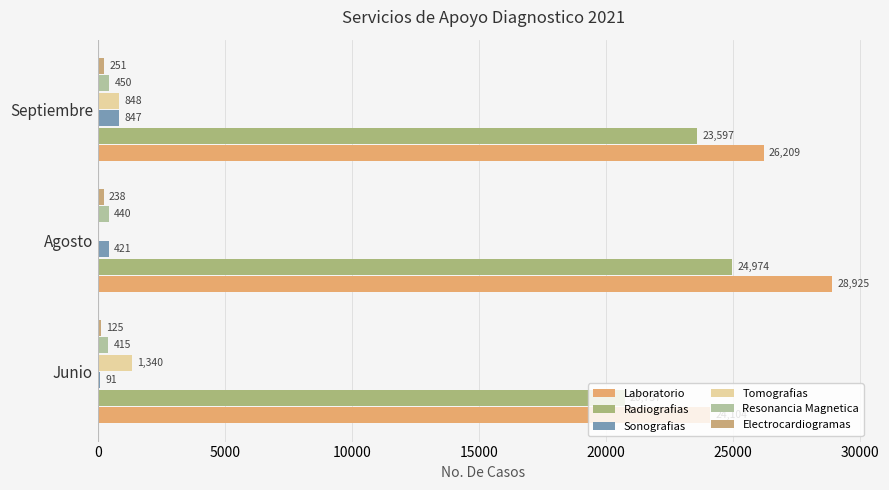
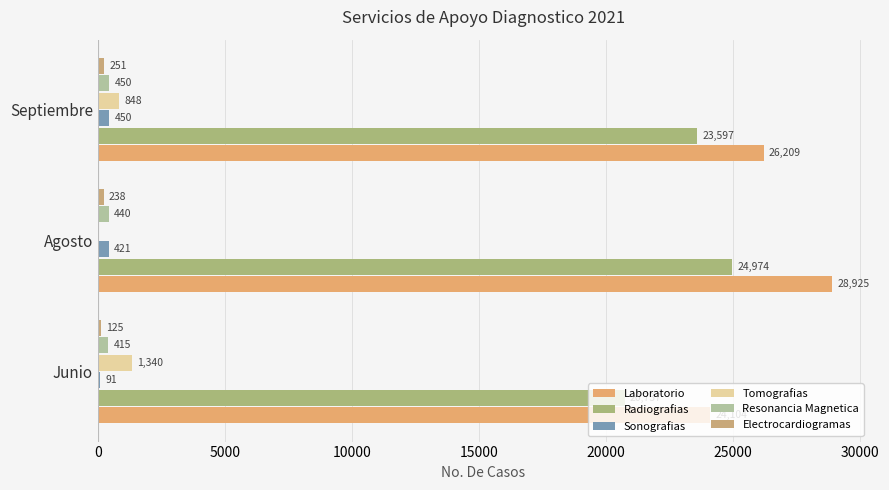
  {
    "Sonografias": {
-     "Septiembre": 847,
+     "Septiembre": 450,
      "Agosto": 421,
      "Junio": 91
    }
  }
